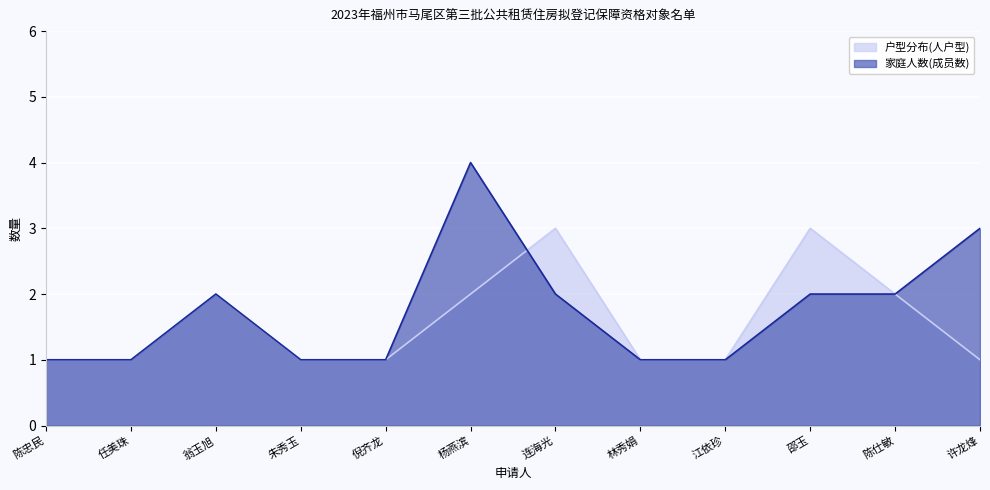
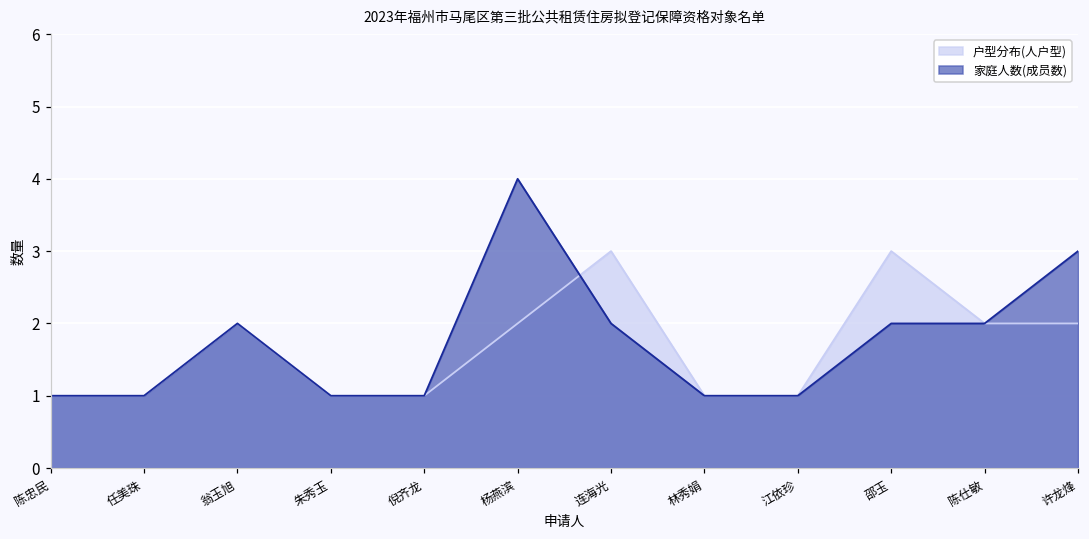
  {
    "户型分布(人户型)": {
      "杨燕滨": 2,
      "连海光": 3,
      "邵玉": 3,
-     "许龙烽": 1
+     "许龙烽": 2
    },
    "家庭人数(成员数)": {
      "杨燕滨": 4,
      "连海光": 2,
      "邵玉": 2,
      "许龙烽": 3
    }
  }
